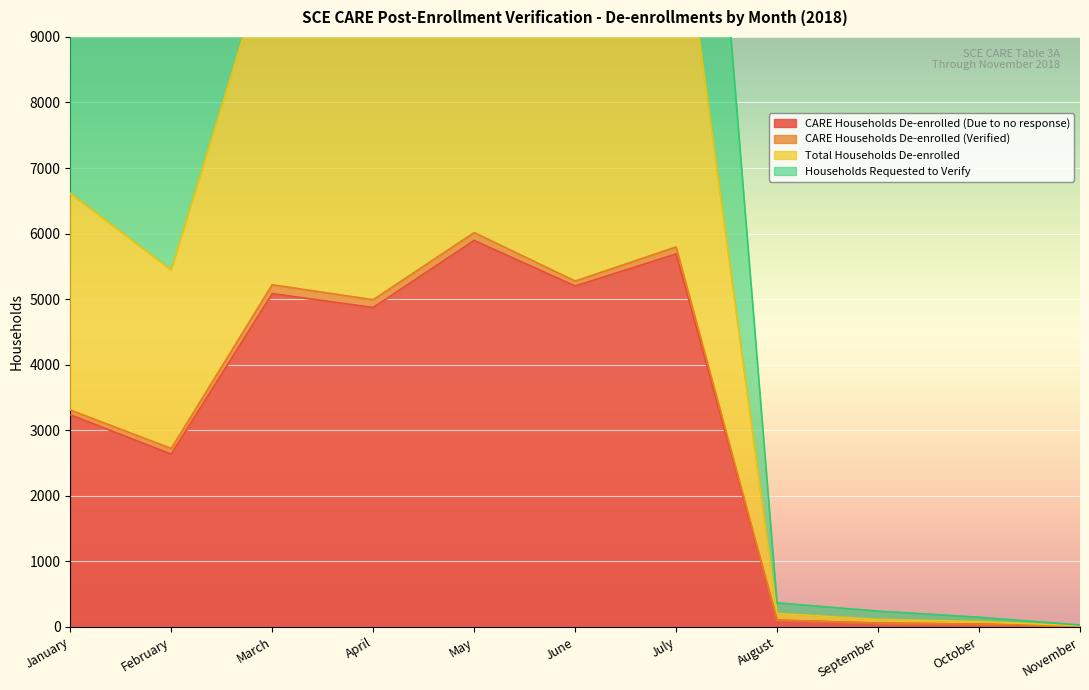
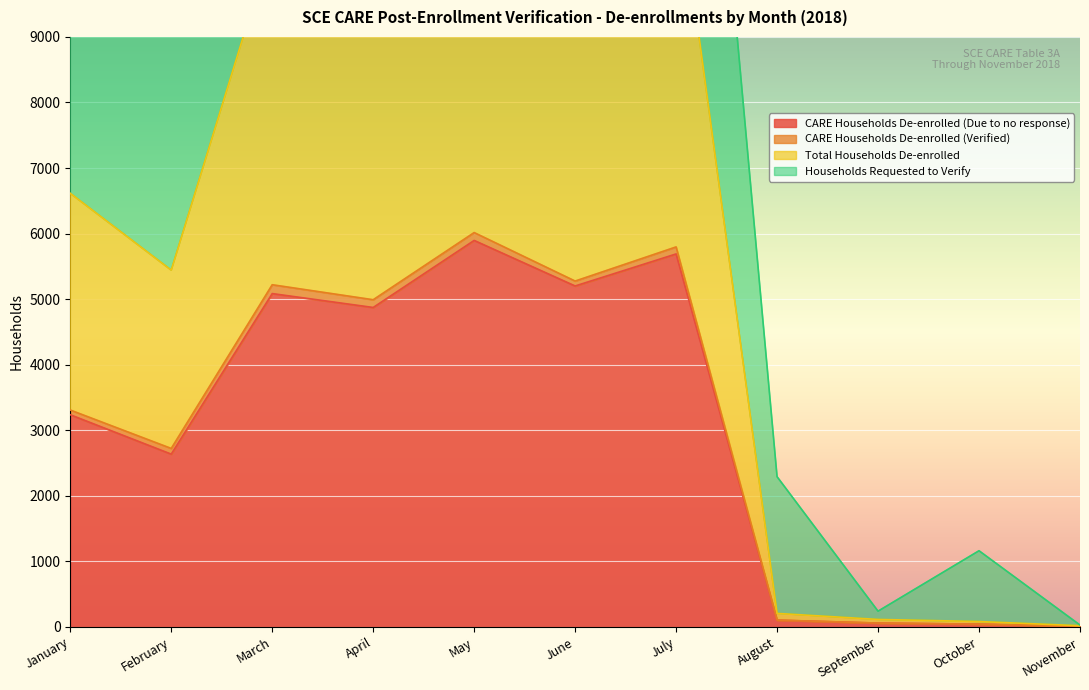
  {
    "Total Households De-enrolled": {
      "January": 3300,
      "February": 2700,
      "August": 100,
      "September": 100,
      "October": 0
    },
    "Households Requested to Verify": {
-     "August": 200,
+     "August": 2100,
      "September": 100,
-     "October": 100
+     "October": 1100
    }
  }
